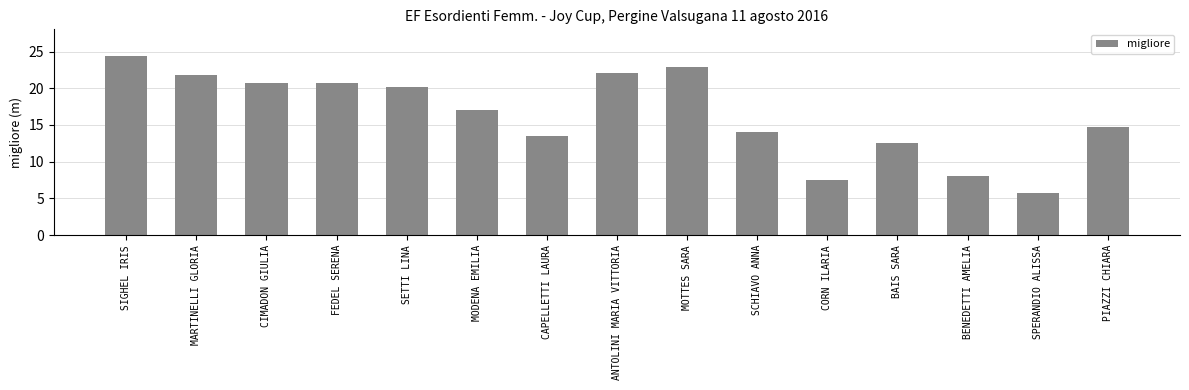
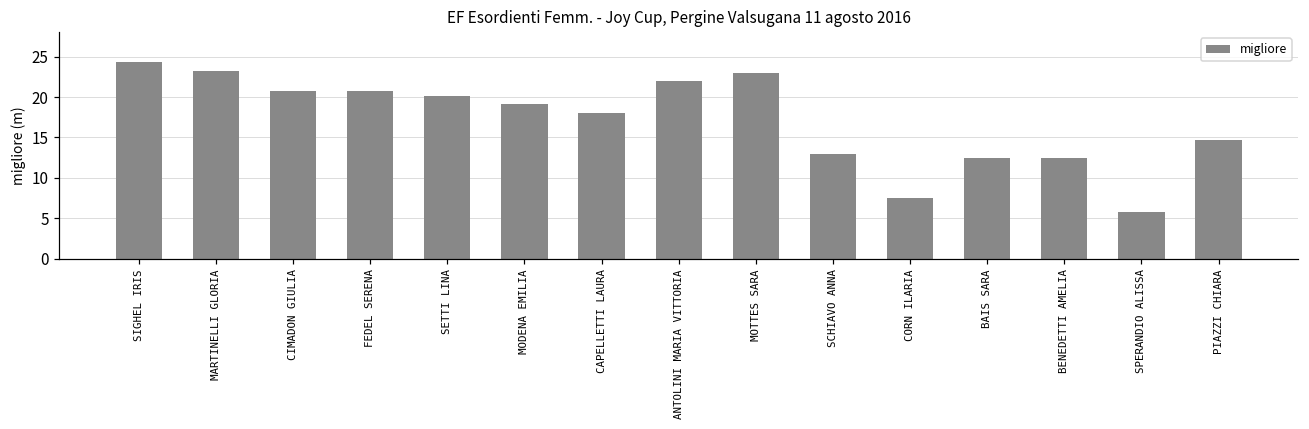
  {
    "SIGHEL IRIS": 24,
-   "MARTINELLI GLORIA": 22,
+   "MARTINELLI GLORIA": 23,
    "CIMADON GIULIA": 21,
    "FEDEL SERENA": 21,
    "SETTI LINA": 20,
-   "MODENA EMILIA": 17,
-   "CAPELLETTI LAURA": 14,
+   "MODENA EMILIA": 19,
+   "CAPELLETTI LAURA": 18,
    "ANTOLINI MARIA VITTORIA": 22,
    "MOTTES SARA": 23,
-   "SCHIAVO ANNA": 14,
+   "SCHIAVO ANNA": 13,
    "CORN ILARIA": 8,
    "BAIS SARA": 13,
-   "BENEDETTI AMELIA": 8,
+   "BENEDETTI AMELIA": 12,
    "SPERANDIO ALISSA": 6,
    "PIAZZI CHIARA": 15
  }
